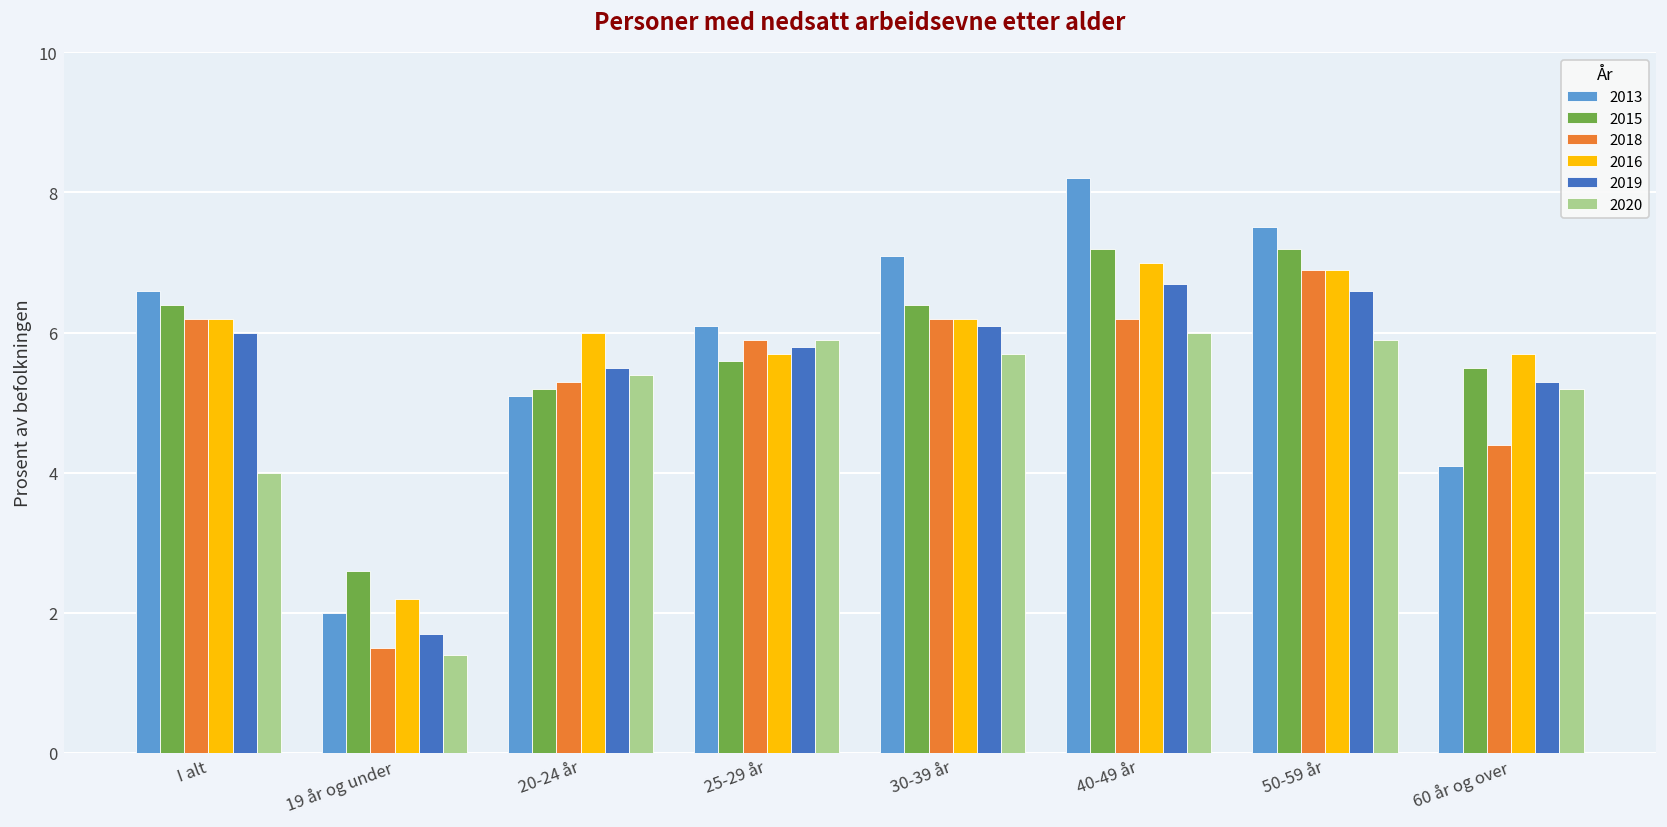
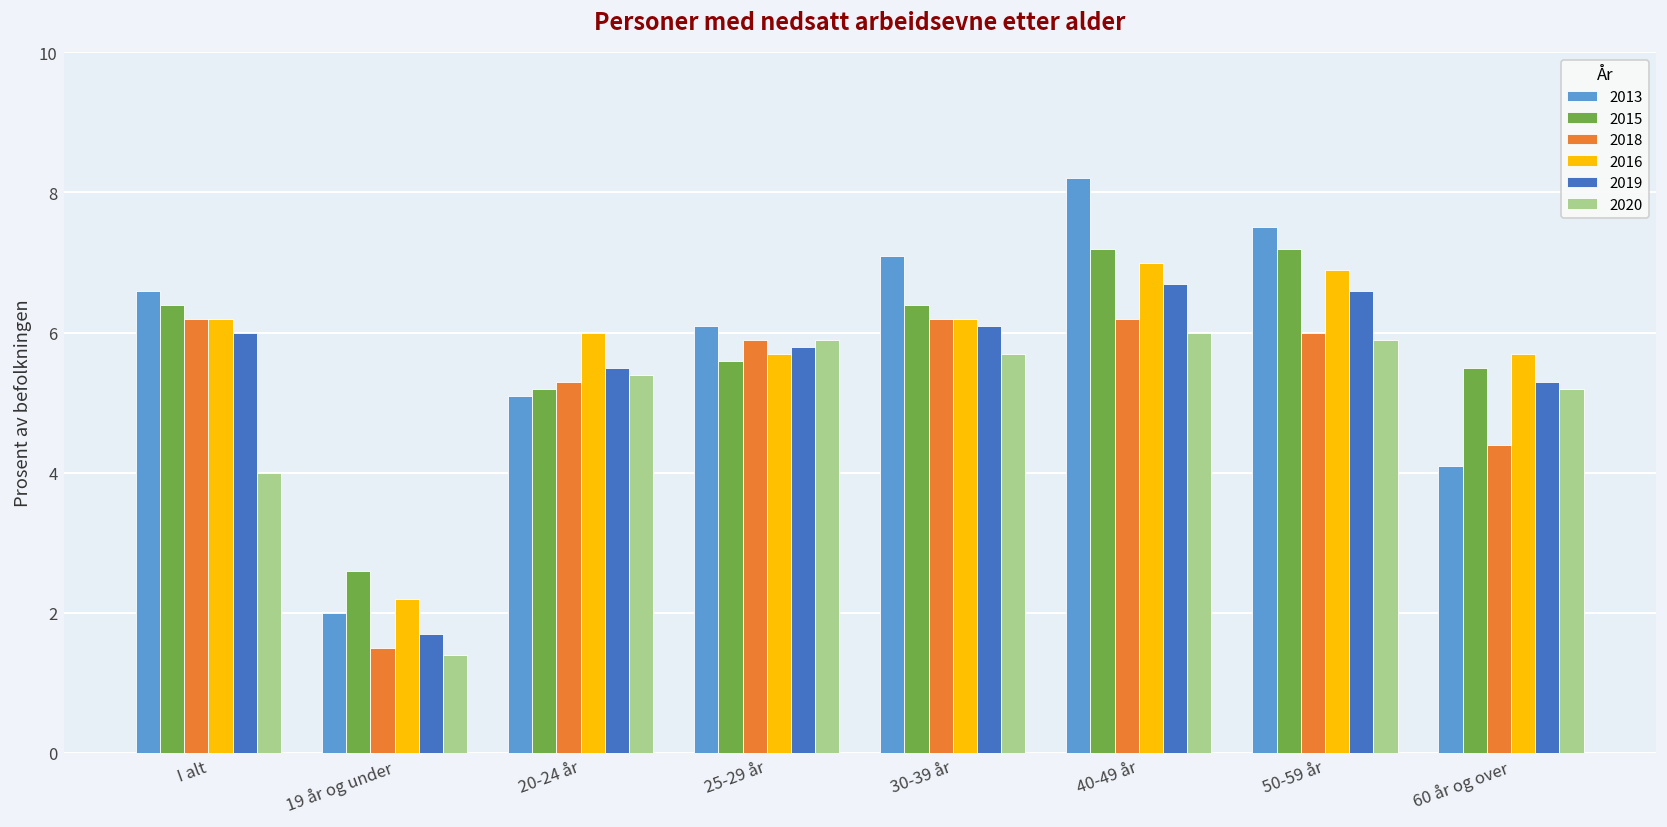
  {
    "2015": {
      "I alt": 6.4,
      "19 år og under": 2.6,
      "20-24 år": 5.2,
      "25-29 år": 5.6,
      "30-39 år": 6.4,
      "40-49 år": 7.2,
      "50-59 år": 7.2,
      "60 år og over": 5.5
    },
    "2018": {
      "I alt": 6.2,
      "19 år og under": 1.5,
      "20-24 år": 5.3,
      "25-29 år": 5.9,
      "30-39 år": 6.2,
      "40-49 år": 6.2,
-     "50-59 år": 6.9,
+     "50-59 år": 6.0,
      "60 år og over": 4.4
    },
    "2016": {
      "I alt": 6.2,
      "19 år og under": 2.2,
      "20-24 år": 6.0,
      "25-29 år": 5.7,
      "30-39 år": 6.2,
      "40-49 år": 7.0,
      "50-59 år": 6.9,
      "60 år og over": 5.7
    },
    "2020": {
      "I alt": 4.0,
      "19 år og under": 1.4,
      "20-24 år": 5.4,
      "25-29 år": 5.9,
      "30-39 år": 5.7,
      "40-49 år": 6.0,
      "50-59 år": 5.9,
      "60 år og over": 5.2
    }
  }
